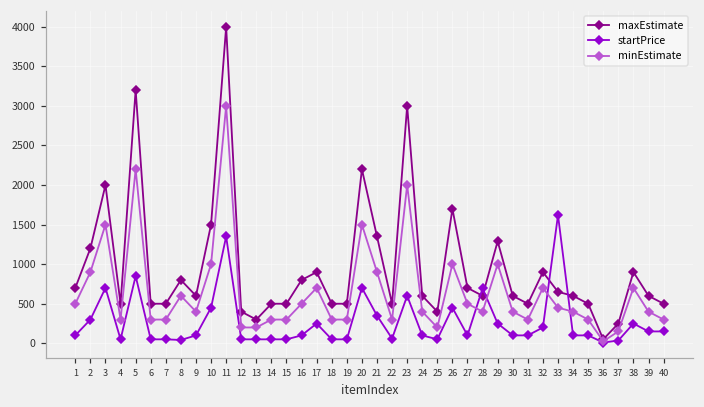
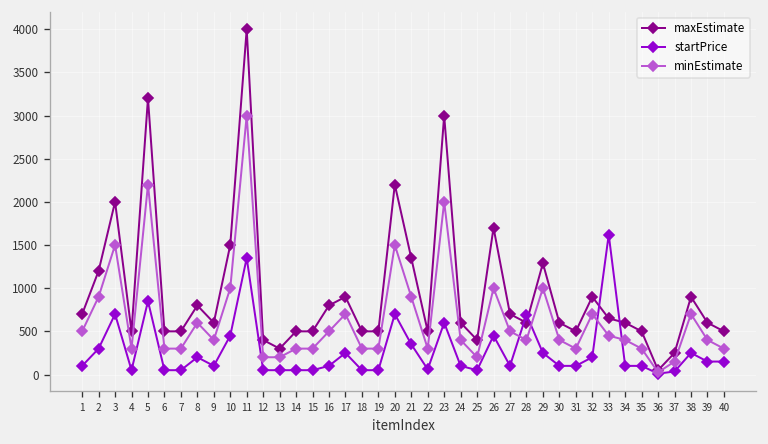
  {
    "maxEstimate": {
      "1": 700,
      "2": 1200,
      "3": 2000,
      "4": 500,
      "5": 3200,
      "6": 500,
      "7": 500,
      "8": 800,
      "9": 600,
      "10": 1500,
      "11": 4000,
      "12": 400,
      "13": 300,
      "14": 500,
      "15": 500,
      "16": 800,
      "17": 900,
      "18": 500,
      "19": 500,
      "20": 2200,
      "21": 1400,
      "22": 500,
      "23": 3000,
      "24": 600,
      "25": 400,
      "26": 1700,
      "27": 700,
      "28": 600,
      "29": 1300,
      "30": 600,
      "31": 500,
      "32": 900,
      "33": 700,
      "34": 600,
      "35": 500,
      "37": 300,
      "38": 900,
      "39": 600,
      "40": 500
    },
    "startPrice": {
      "1": 100,
      "2": 300,
      "3": 700,
      "4": 100,
      "5": 900,
      "6": 100,
      "7": 100,
-     "8": 0,
+     "8": 200,
      "9": 100,
      "10": 500,
      "11": 1400,
      "12": 100,
      "13": 100,
      "14": 100,
      "15": 100,
      "16": 100,
      "17": 300,
      "18": 100,
      "19": 100,
      "20": 700,
      "21": 400,
      "22": 100,
      "23": 600,
      "24": 100,
      "25": 100,
      "26": 500,
      "27": 100,
      "28": 700,
      "29": 300,
      "30": 100,
      "31": 100,
      "32": 200,
      "33": 1600,
      "34": 100,
      "35": 100,
      "37": 0,
      "38": 300,
      "39": 200,
      "40": 200
    },
    "minEstimate": {
      "1": 500,
      "2": 900,
      "3": 1500,
      "4": 300,
      "5": 2200,
      "6": 300,
      "7": 300,
      "8": 600,
      "9": 400,
      "10": 1000,
      "11": 3000,
      "12": 200,
      "13": 200,
      "14": 300,
      "15": 300,
      "16": 500,
      "17": 700,
      "18": 300,
      "19": 300,
      "20": 1500,
      "21": 900,
      "22": 300,
      "23": 2000,
      "24": 400,
      "25": 200,
      "26": 1000,
      "27": 500,
      "28": 400,
      "29": 1000,
      "30": 400,
      "31": 300,
      "32": 700,
      "33": 500,
      "34": 400,
      "35": 300,
      "37": 200,
      "38": 700,
      "39": 400,
      "40": 300
    }
  }
